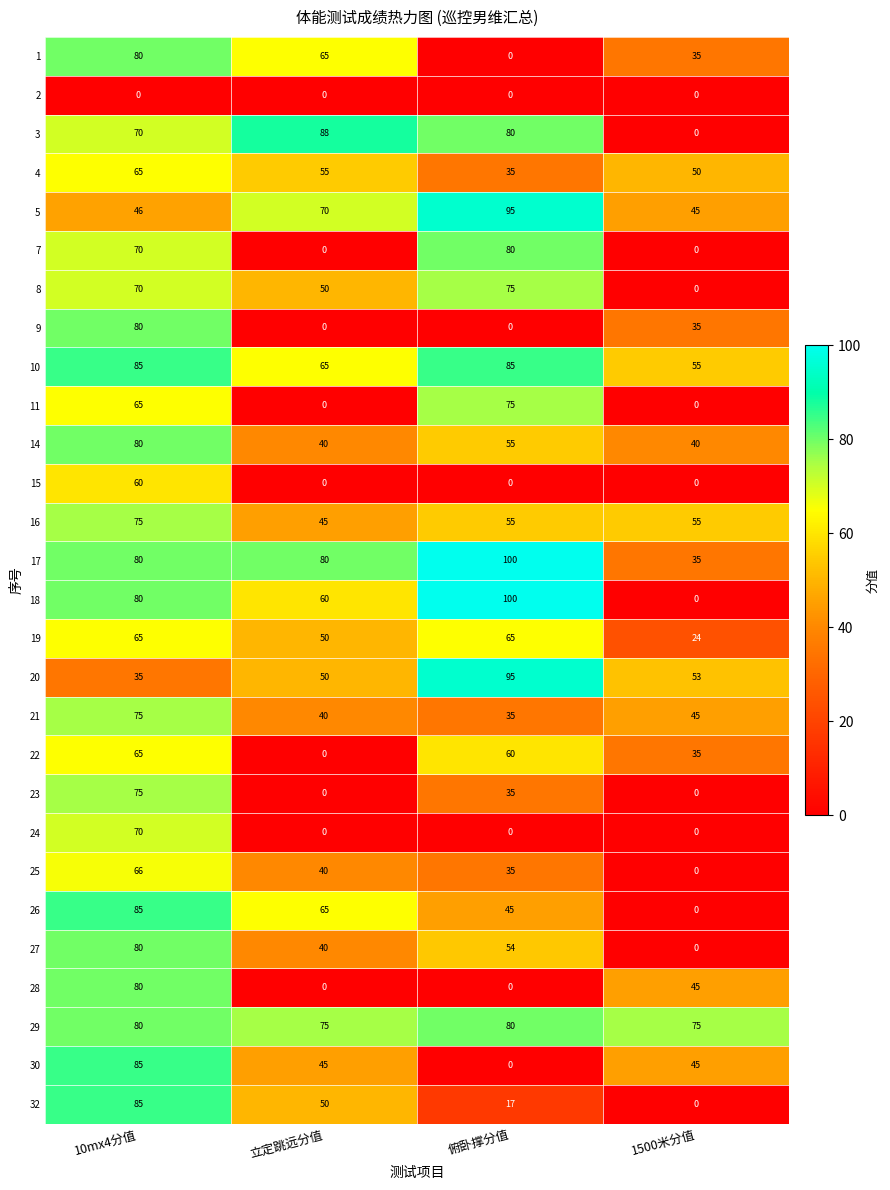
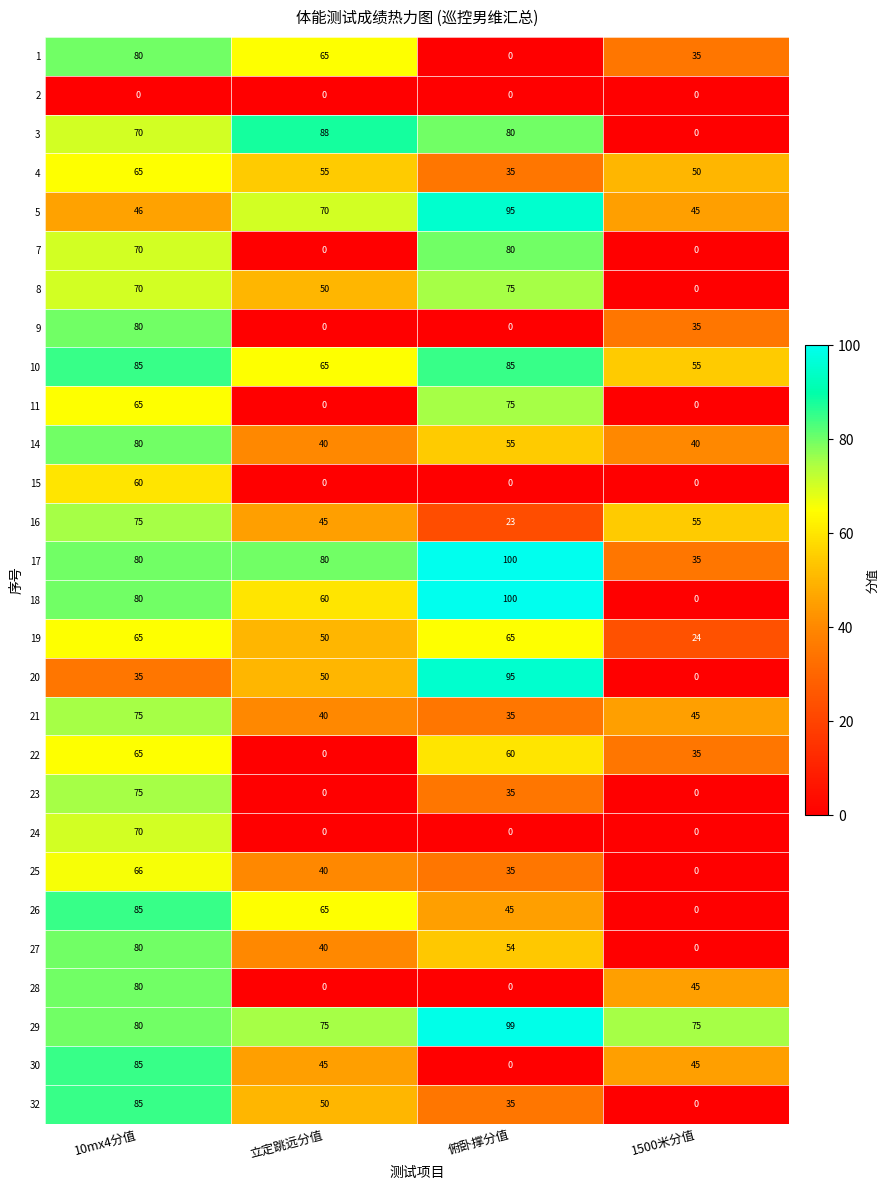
  {
    "1": {
      "10mx4分值": 80,
      "立定跳远分值": 65,
      "俯卧撑分值": 0,
      "1500米分值": 35
    },
    "2": {
      "10mx4分值": 0,
      "立定跳远分值": 0,
      "俯卧撑分值": 0,
      "1500米分值": 0
    },
    "3": {
      "10mx4分值": 70,
      "立定跳远分值": 88,
      "俯卧撑分值": 80,
      "1500米分值": 0
    },
    "4": {
      "10mx4分值": 65,
      "立定跳远分值": 55,
      "俯卧撑分值": 35,
      "1500米分值": 50
    },
    "5": {
      "10mx4分值": 46,
      "立定跳远分值": 70,
      "俯卧撑分值": 95,
      "1500米分值": 45
    },
    "7": {
      "10mx4分值": 70,
      "立定跳远分值": 0,
      "俯卧撑分值": 80,
      "1500米分值": 0
    },
    "8": {
      "10mx4分值": 70,
      "立定跳远分值": 50,
      "俯卧撑分值": 75,
      "1500米分值": 0
    },
    "9": {
      "10mx4分值": 80,
      "立定跳远分值": 0,
      "俯卧撑分值": 0,
      "1500米分值": 35
    },
    "10": {
      "10mx4分值": 85,
      "立定跳远分值": 65,
      "俯卧撑分值": 85,
      "1500米分值": 55
    },
    "11": {
      "10mx4分值": 65,
      "立定跳远分值": 0,
      "俯卧撑分值": 75,
      "1500米分值": 0
    },
    "14": {
      "10mx4分值": 80,
      "立定跳远分值": 40,
      "俯卧撑分值": 55,
      "1500米分值": 40
    },
    "15": {
      "10mx4分值": 60,
      "立定跳远分值": 0,
      "俯卧撑分值": 0,
      "1500米分值": 0
    },
    "16": {
      "10mx4分值": 75,
      "立定跳远分值": 45,
-     "俯卧撑分值": 55,
+     "俯卧撑分值": 23,
      "1500米分值": 55
    },
    "17": {
      "10mx4分值": 80,
      "立定跳远分值": 80,
      "俯卧撑分值": 100,
      "1500米分值": 35
    },
    "18": {
      "10mx4分值": 80,
      "立定跳远分值": 60,
      "俯卧撑分值": 100,
      "1500米分值": 0
    },
    "19": {
      "10mx4分值": 65,
      "立定跳远分值": 50,
      "俯卧撑分值": 65,
      "1500米分值": 24
    },
    "20": {
      "10mx4分值": 35,
      "立定跳远分值": 50,
      "俯卧撑分值": 95,
-     "1500米分值": 53
+     "1500米分值": 0
    },
    "21": {
      "10mx4分值": 75,
      "立定跳远分值": 40,
      "俯卧撑分值": 35,
      "1500米分值": 45
    },
    "22": {
      "10mx4分值": 65,
      "立定跳远分值": 0,
      "俯卧撑分值": 60,
      "1500米分值": 35
    },
    "23": {
      "10mx4分值": 75,
      "立定跳远分值": 0,
      "俯卧撑分值": 35,
      "1500米分值": 0
    },
    "24": {
      "10mx4分值": 70,
      "立定跳远分值": 0,
      "俯卧撑分值": 0,
      "1500米分值": 0
    },
    "25": {
      "10mx4分值": 66,
      "立定跳远分值": 40,
      "俯卧撑分值": 35,
      "1500米分值": 0
    },
    "26": {
      "10mx4分值": 85,
      "立定跳远分值": 65,
      "俯卧撑分值": 45,
      "1500米分值": 0
    },
    "27": {
      "10mx4分值": 80,
      "立定跳远分值": 40,
      "俯卧撑分值": 54,
      "1500米分值": 0
    },
    "28": {
      "10mx4分值": 80,
      "立定跳远分值": 0,
      "俯卧撑分值": 0,
      "1500米分值": 45
    },
    "29": {
      "10mx4分值": 80,
      "立定跳远分值": 75,
-     "俯卧撑分值": 80,
+     "俯卧撑分值": 99,
      "1500米分值": 75
    },
    "30": {
      "10mx4分值": 85,
      "立定跳远分值": 45,
      "俯卧撑分值": 0,
      "1500米分值": 45
    },
    "32": {
      "10mx4分值": 85,
      "立定跳远分值": 50,
-     "俯卧撑分值": 17,
+     "俯卧撑分值": 35,
      "1500米分值": 0
    }
  }
